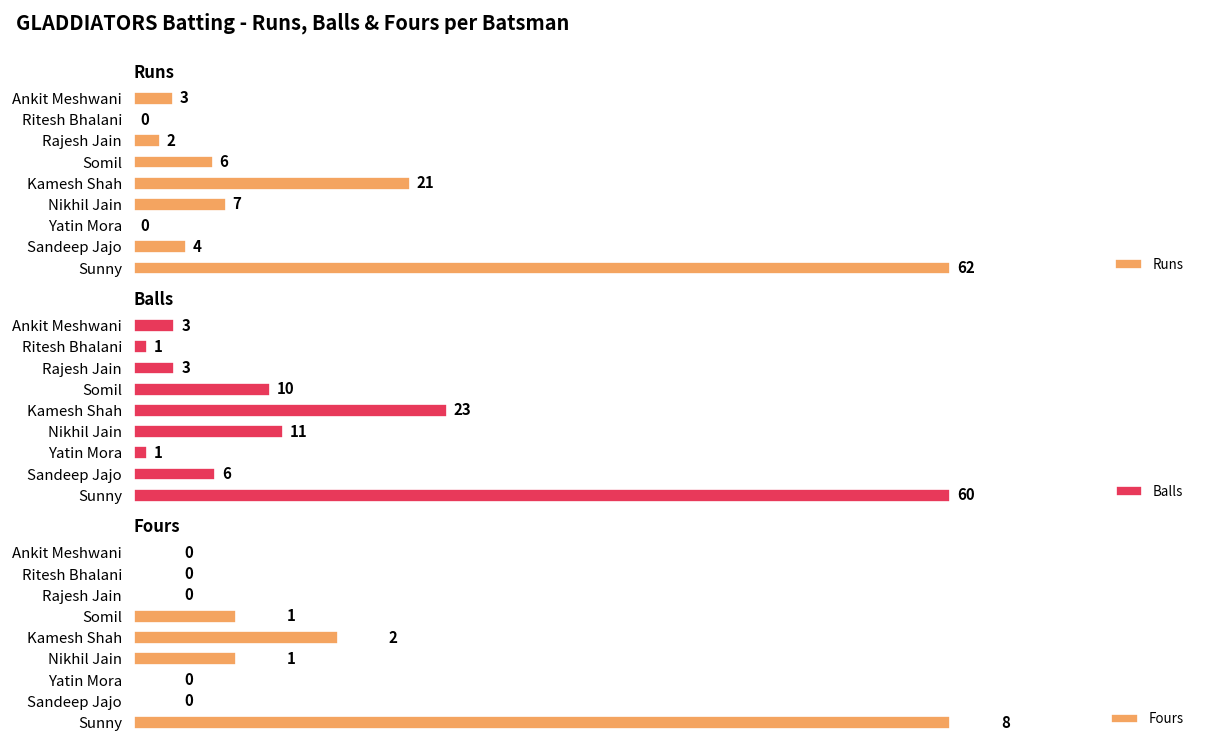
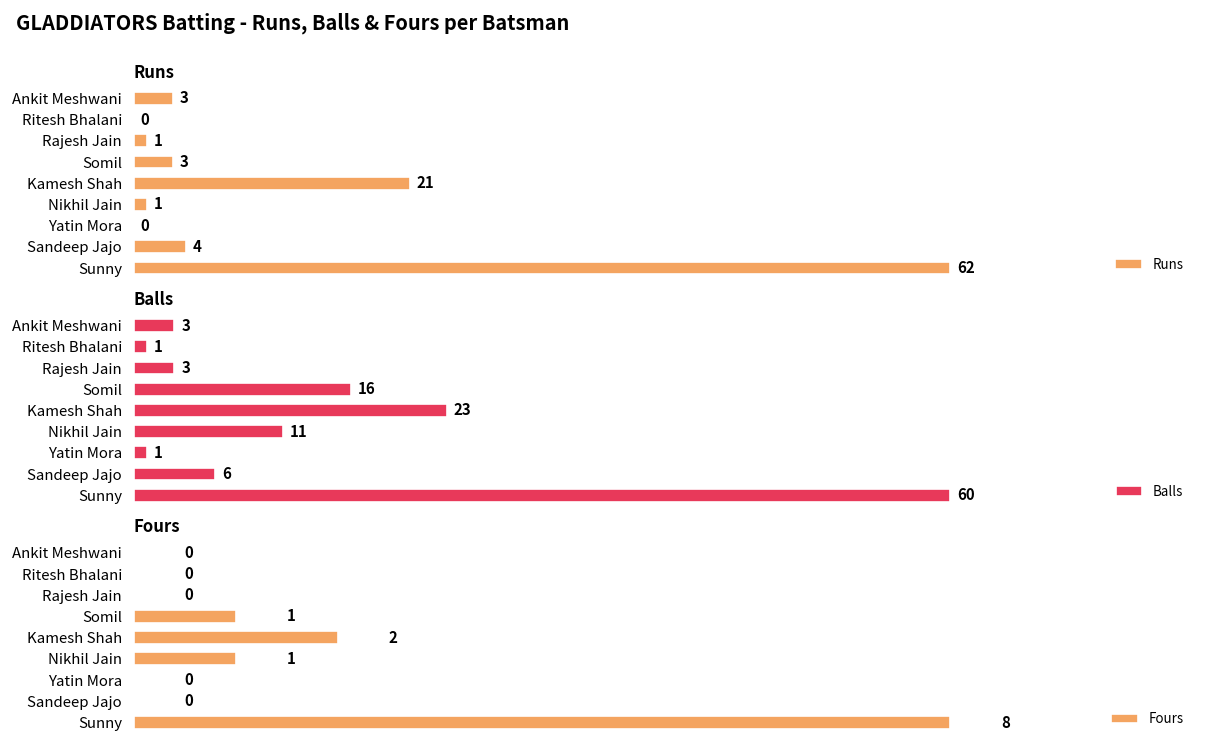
  {
    "Runs": {
      "Ankit Meshwani": 3,
      "Ritesh Bhalani": 0,
-     "Rajesh Jain": 2,
-     "Somil": 6,
+     "Rajesh Jain": 1,
+     "Somil": 3,
      "Kamesh Shah": 21,
-     "Nikhil Jain": 7,
+     "Nikhil Jain": 1,
      "Yatin Mora": 0,
      "Sandeep Jajo": 4,
      "Sunny": 62
    },
    "Balls": {
      "Ankit Meshwani": 3,
      "Ritesh Bhalani": 1,
      "Rajesh Jain": 3,
-     "Somil": 10,
+     "Somil": 16,
      "Kamesh Shah": 23,
      "Nikhil Jain": 11,
      "Yatin Mora": 1,
      "Sandeep Jajo": 6,
      "Sunny": 60
    }
  }
